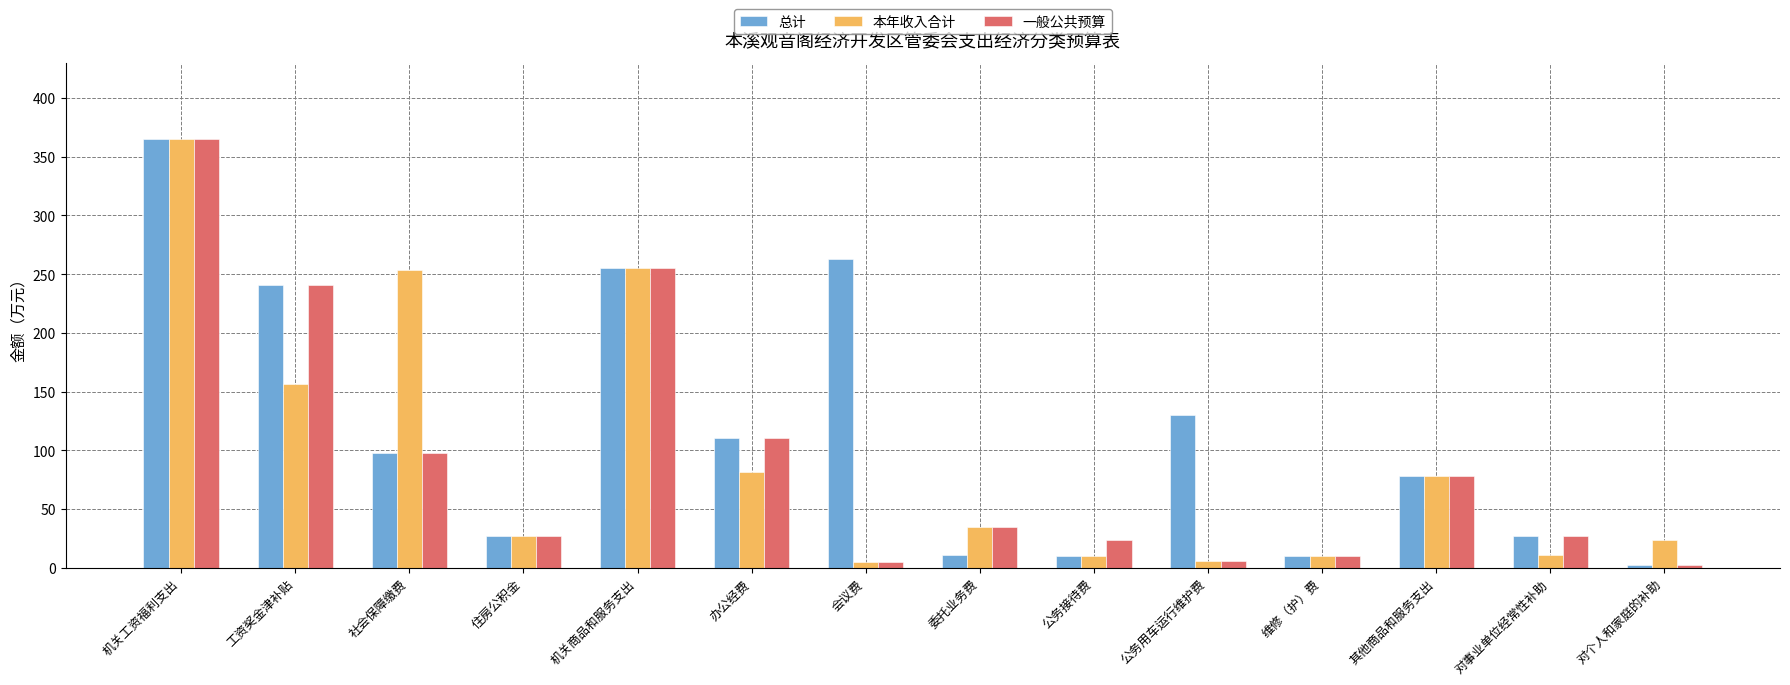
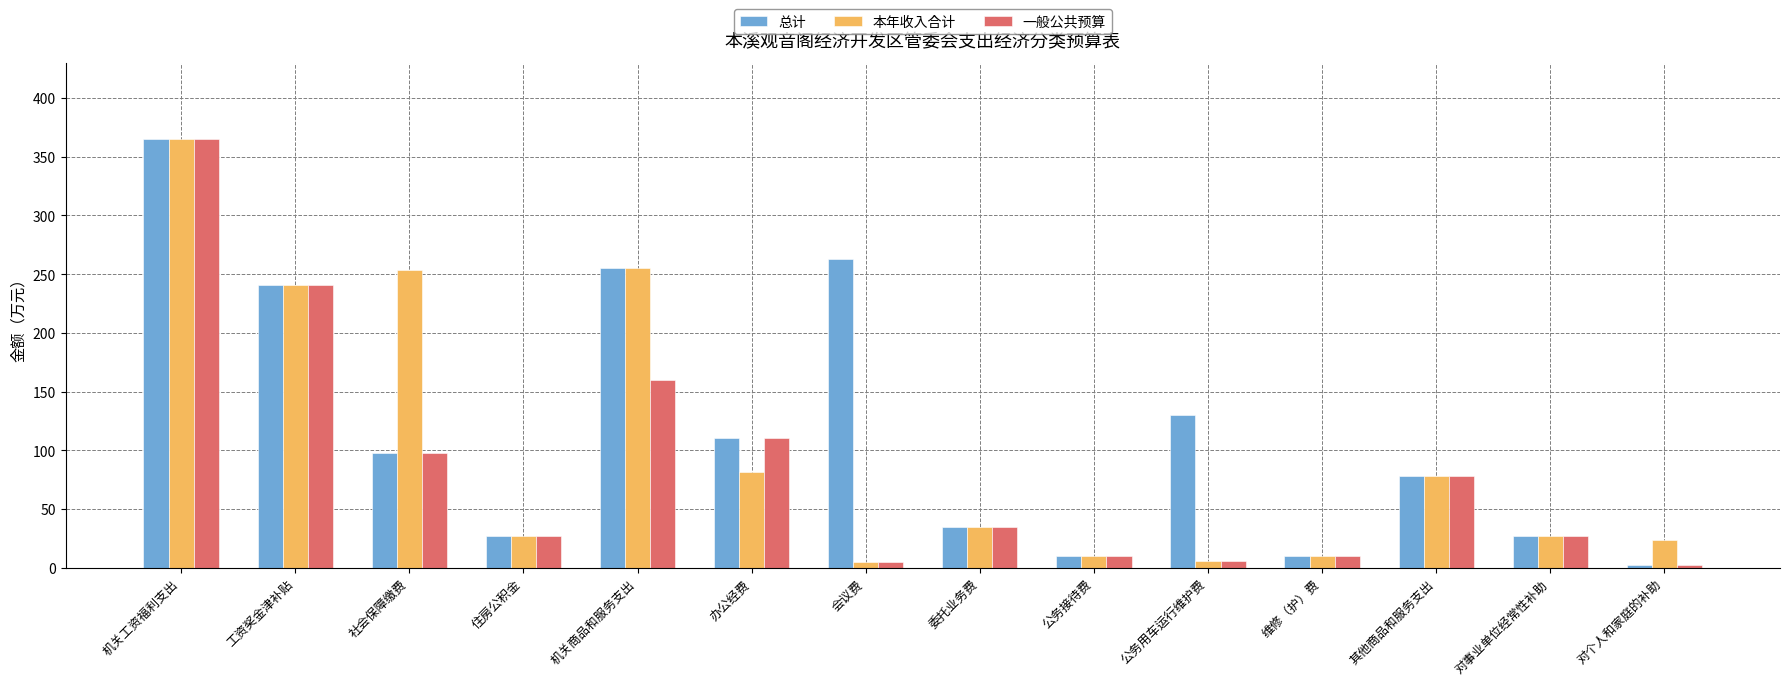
  {
    "总计": {
      "机关工资福利支出": 365,
      "工资奖金津补贴": 240,
      "社会保障缴费": 98,
      "住房公积金": 27,
      "机关商品和服务支出": 255,
      "办公经费": 110,
      "会议费": 263,
-     "委托业务费": 11,
+     "委托业务费": 35,
      "公务接待费": 10,
      "公务用车运行维护费": 130,
      "维修（护）费": 10,
      "其他商品和服务支出": 79,
      "对事业单位经常性补助": 27
    },
    "本年收入合计": {
      "机关工资福利支出": 365,
-     "工资奖金津补贴": 156,
+     "工资奖金津补贴": 240,
      "社会保障缴费": 253,
      "住房公积金": 27,
      "机关商品和服务支出": 255,
      "办公经费": 82,
      "会议费": 5,
      "委托业务费": 35,
      "公务接待费": 10,
      "公务用车运行维护费": 6,
      "维修（护）费": 10,
      "其他商品和服务支出": 79,
-     "对事业单位经常性补助": 11,
+     "对事业单位经常性补助": 27,
      "对个人和家庭的补助": 23
    },
    "一般公共预算": {
      "机关工资福利支出": 365,
      "工资奖金津补贴": 240,
      "社会保障缴费": 98,
      "住房公积金": 27,
-     "机关商品和服务支出": 255,
+     "机关商品和服务支出": 160,
      "办公经费": 110,
      "会议费": 5,
      "委托业务费": 35,
-     "公务接待费": 24,
+     "公务接待费": 10,
      "公务用车运行维护费": 6,
      "维修（护）费": 10,
      "其他商品和服务支出": 79,
      "对事业单位经常性补助": 27
    }
  }
